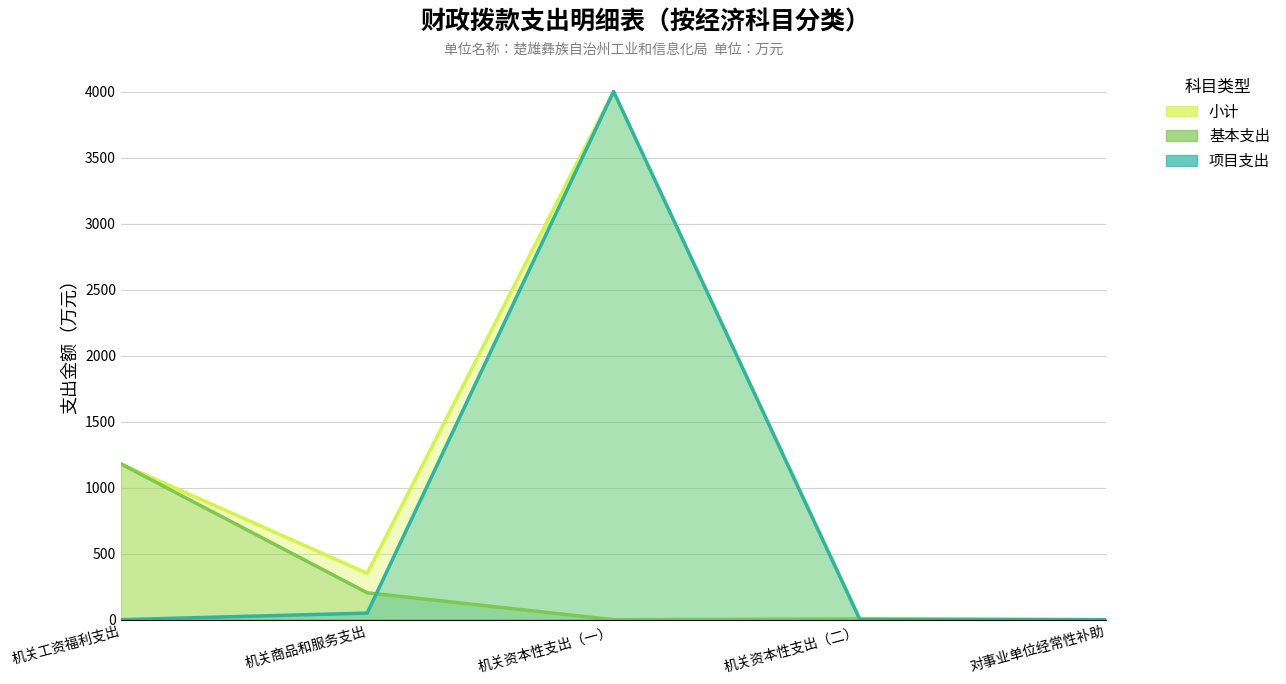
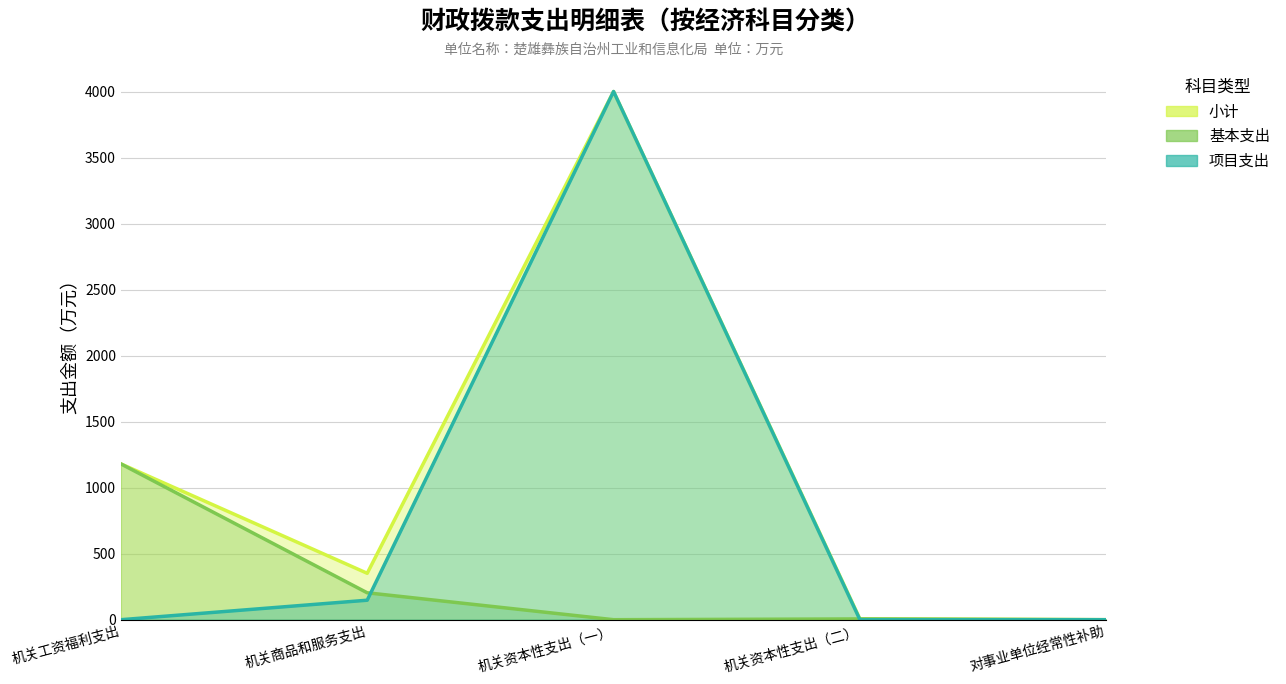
  {
    "项目支出": {
      "机关工资福利支出": 0,
-     "机关商品和服务支出": 50
+     "机关商品和服务支出": 150
    }
  }
